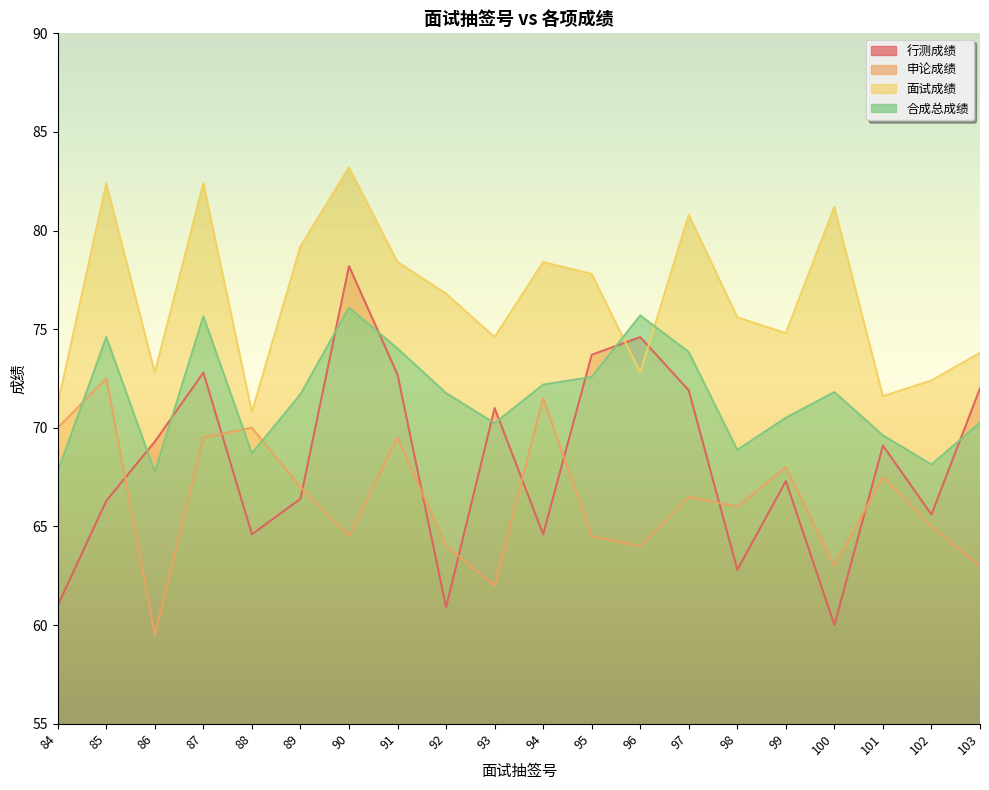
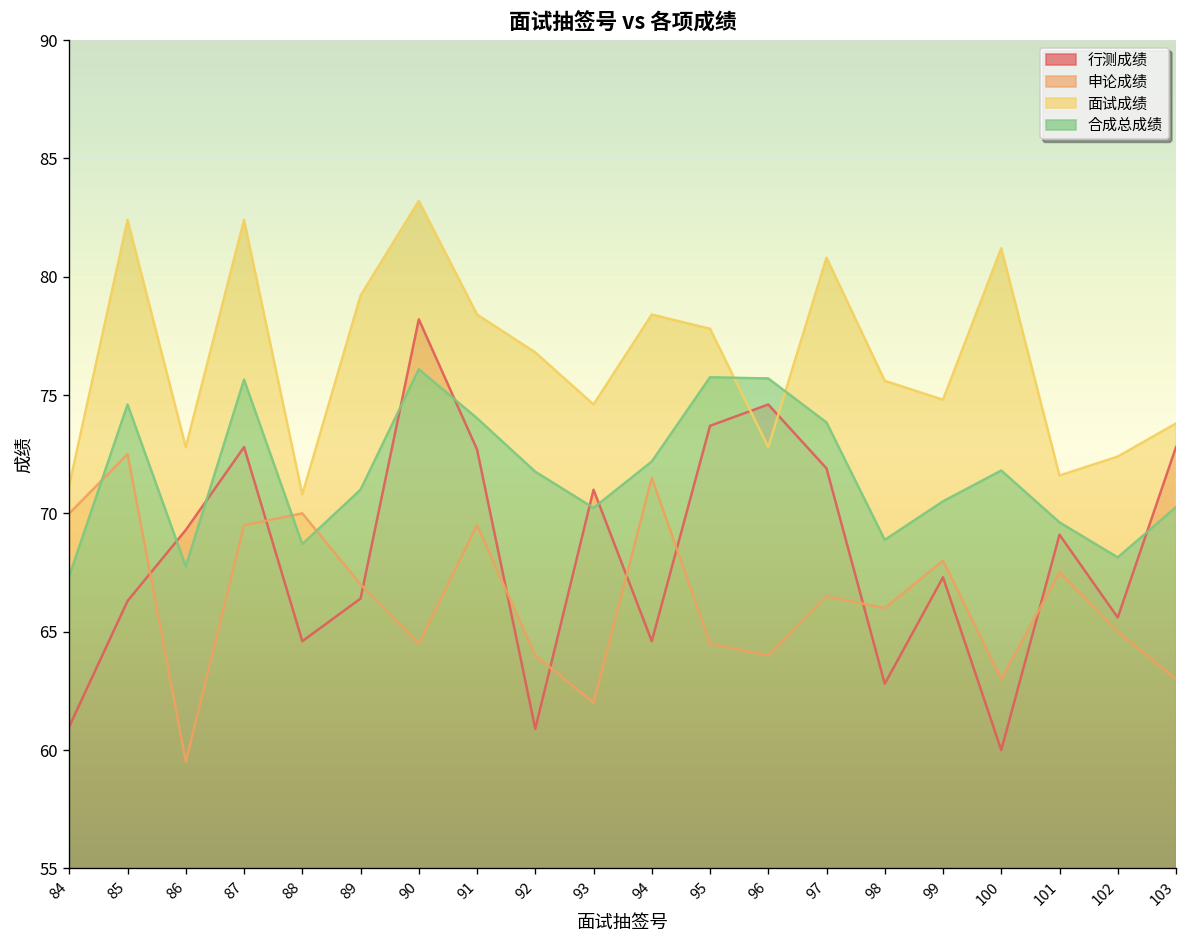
  {
    "行测成绩": {
      "84": 61.0,
      "85": 66.3,
      "86": 69.3,
      "87": 72.8,
      "88": 64.6,
      "89": 66.4,
      "90": 78.2,
      "91": 72.7,
      "92": 60.9,
      "93": 71.0,
      "94": 64.6,
      "95": 73.7,
      "96": 74.6,
      "97": 71.9,
      "98": 62.8,
      "99": 67.3,
      "100": 60.0,
      "101": 69.1,
      "102": 65.6,
-     "103": 72.0
+     "103": 72.8
    },
    "合成总成绩": {
-     "84": 67.8,
+     "84": 67.4,
      "85": 74.6,
      "86": 67.8,
      "87": 75.7,
      "88": 68.7,
-     "89": 71.7,
+     "89": 71.0,
      "90": 76.1,
      "91": 74.0,
      "92": 71.8,
      "93": 70.2,
      "94": 72.2,
-     "95": 72.6,
+     "95": 75.8,
      "96": 75.7,
      "97": 73.8,
      "98": 68.9,
      "99": 70.5,
      "100": 71.8,
      "101": 69.6,
      "102": 68.1,
      "103": 70.3
    }
  }
